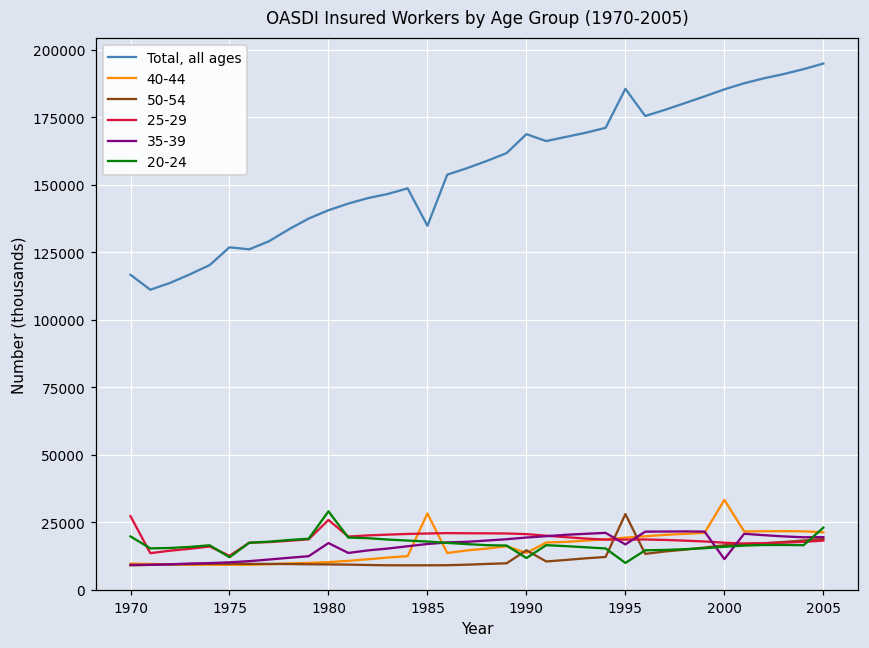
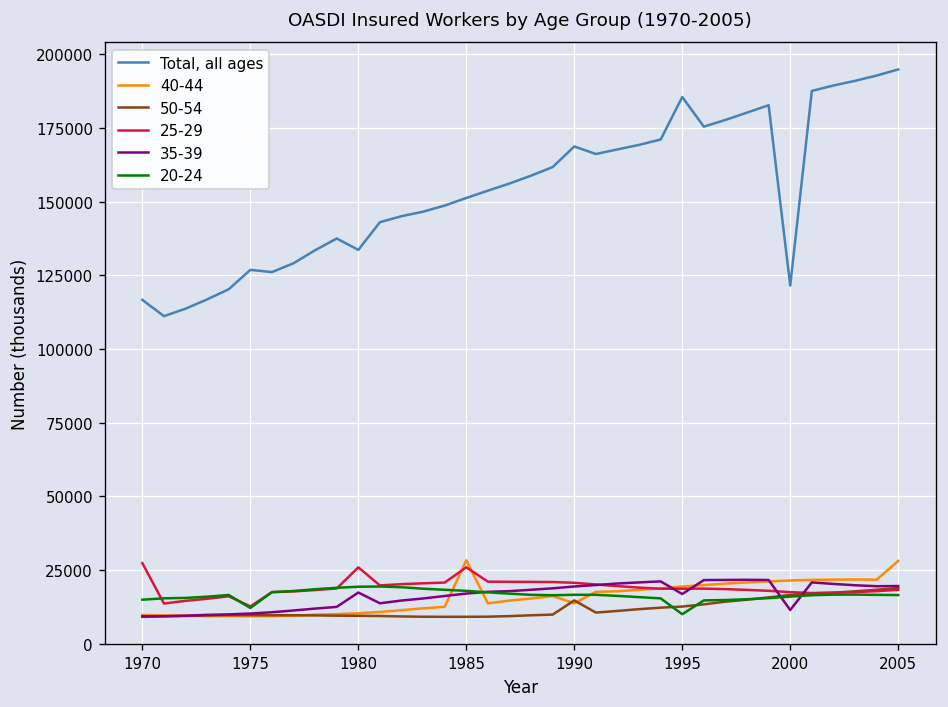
  {
    "Total, all ages": {
      "1970": 117000,
      "1975": 127000,
-     "1980": 141000,
-     "1985": 135000,
+     "1980": 134000,
+     "1985": 151000,
      "1990": 169000,
      "1995": 186000,
-     "2000": 185000,
+     "2000": 122000,
      "2005": 195000
    },
    "40-44": {
      "1985": 28000,
-     "2000": 33000,
-     "2005": 21000
+     "2000": 21000,
+     "2005": 28000
    },
    "50-54": {
      "1985": 9000,
-     "1995": 28000
+     "1995": 13000
    },
    "25-29": {
      "1970": 27000,
      "1980": 26000,
-     "1985": 21000,
+     "1985": 26000,
      "1990": 21000
    },
    "35-39": {
      "1980": 17000,
      "1990": 19000,
      "1995": 17000,
      "2000": 11000
    },
    "20-24": {
-     "1970": 20000,
-     "1980": 29000,
-     "1990": 12000,
+     "1970": 15000,
+     "1980": 19000,
+     "1990": 17000,
      "1995": 10000,
-     "2005": 23000
+     "2005": 16000
    }
  }
